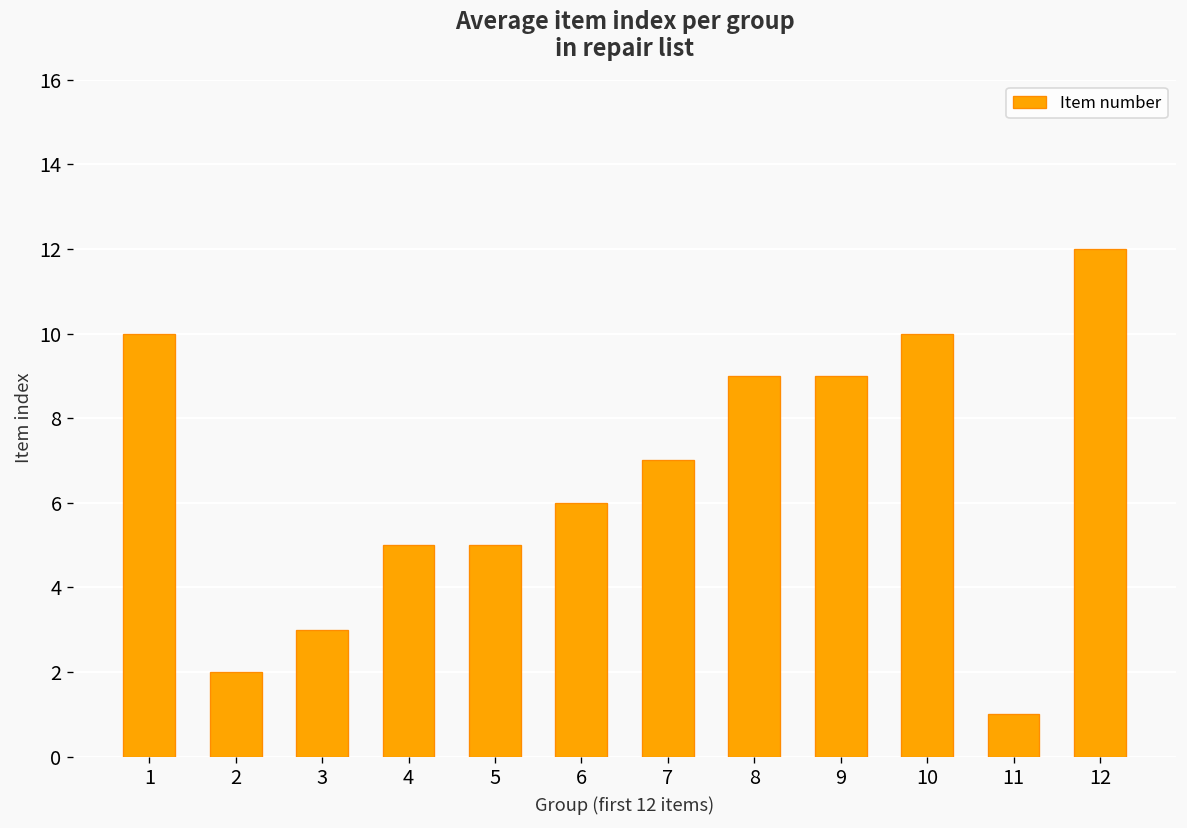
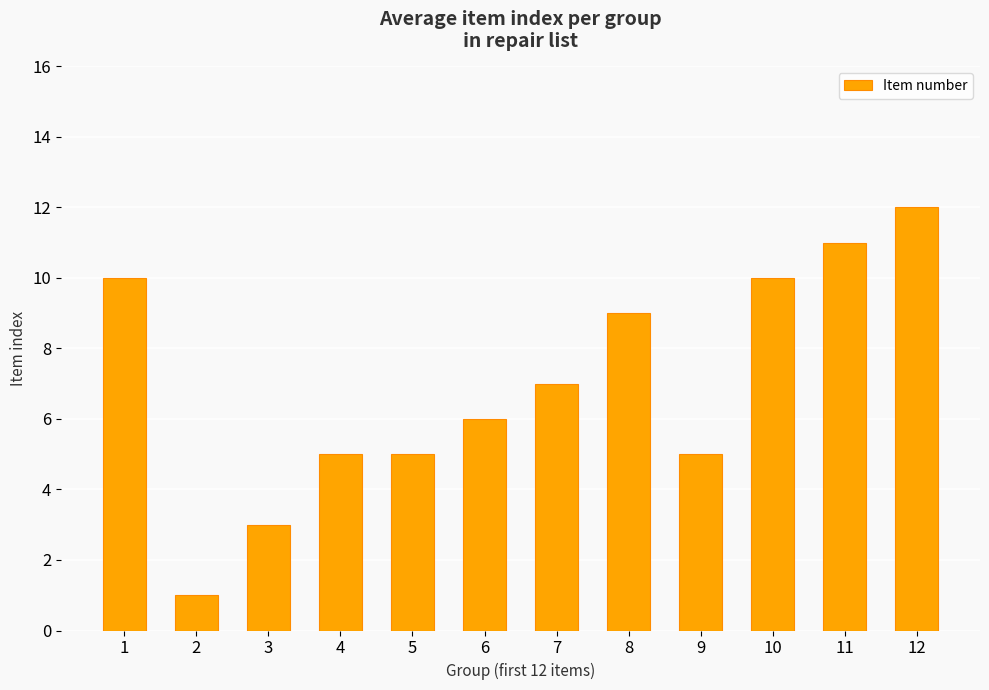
  {
    "1": 10,
-   "2": 2,
+   "2": 1,
    "3": 3,
    "4": 5,
    "5": 5,
    "6": 6,
    "7": 7,
    "8": 9,
-   "9": 9,
+   "9": 5,
    "10": 10,
-   "11": 1,
+   "11": 11,
    "12": 12
  }
